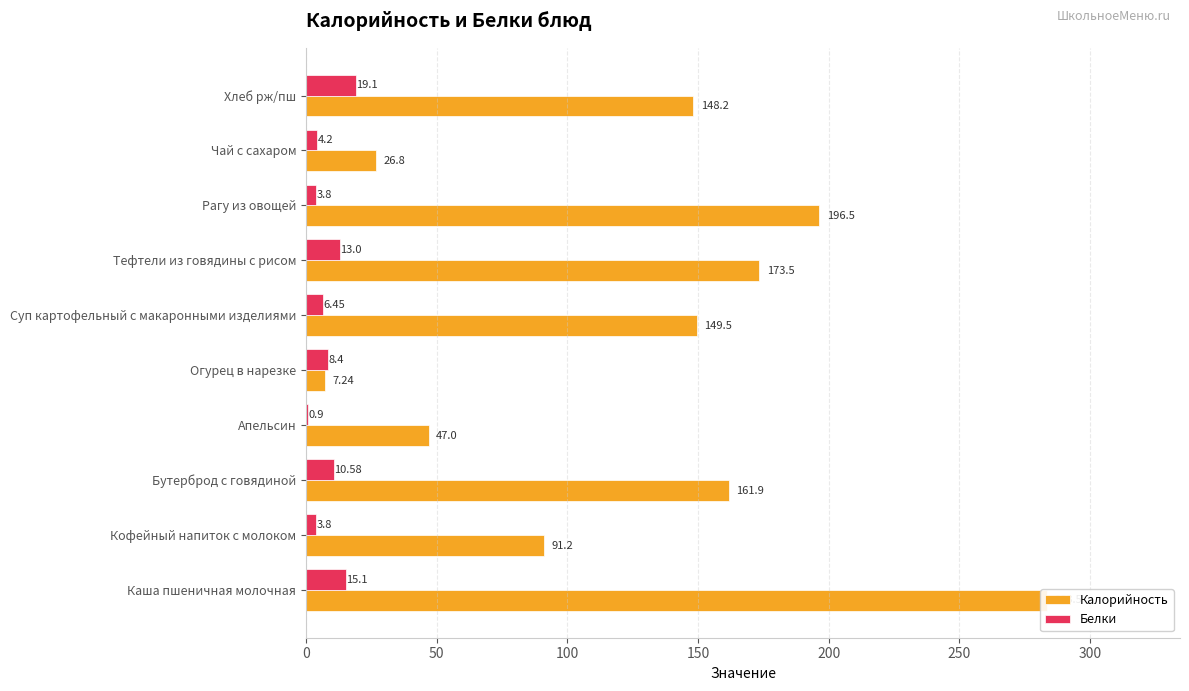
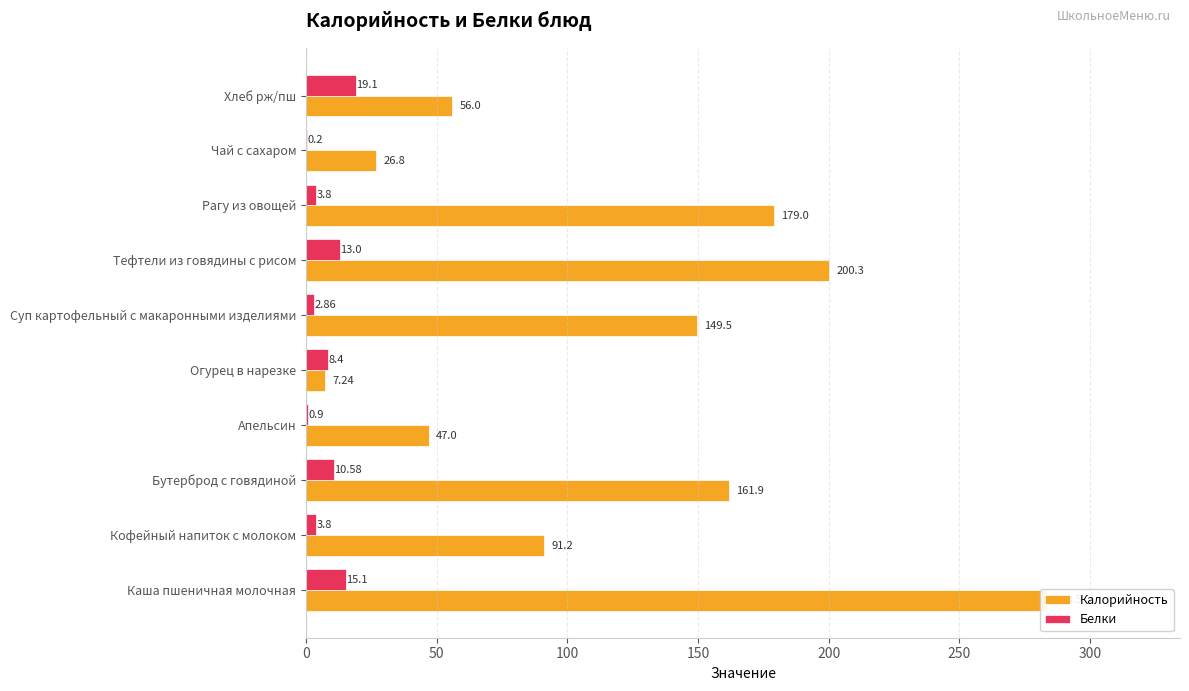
  {
    "Калорийность": {
-     "Хлеб рж/пш": 148.2,
+     "Хлеб рж/пш": 56.0,
      "Чай с сахаром": 26.8,
-     "Рагу из овощей": 196.5,
-     "Тефтели из говядины с рисом": 173.5,
+     "Рагу из овощей": 179.0,
+     "Тефтели из говядины с рисом": 200.3,
      "Суп картофельный с макаронными изделиями": 149.5,
      "Огурец в нарезке": 7.24,
      "Апельсин": 47.0,
      "Бутерброд с говядиной": 161.9,
      "Кофейный напиток с молоком": 91.2
    },
    "Белки": {
      "Хлеб рж/пш": 19.1,
-     "Чай с сахаром": 4.2,
+     "Чай с сахаром": 0.2,
      "Рагу из овощей": 3.8,
      "Тефтели из говядины с рисом": 13.0,
-     "Суп картофельный с макаронными изделиями": 6.45,
+     "Суп картофельный с макаронными изделиями": 2.86,
      "Огурец в нарезке": 8.4,
      "Апельсин": 0.9,
      "Бутерброд с говядиной": 10.58,
      "Кофейный напиток с молоком": 3.8,
      "Каша пшеничная молочная": 15.1
    }
  }
